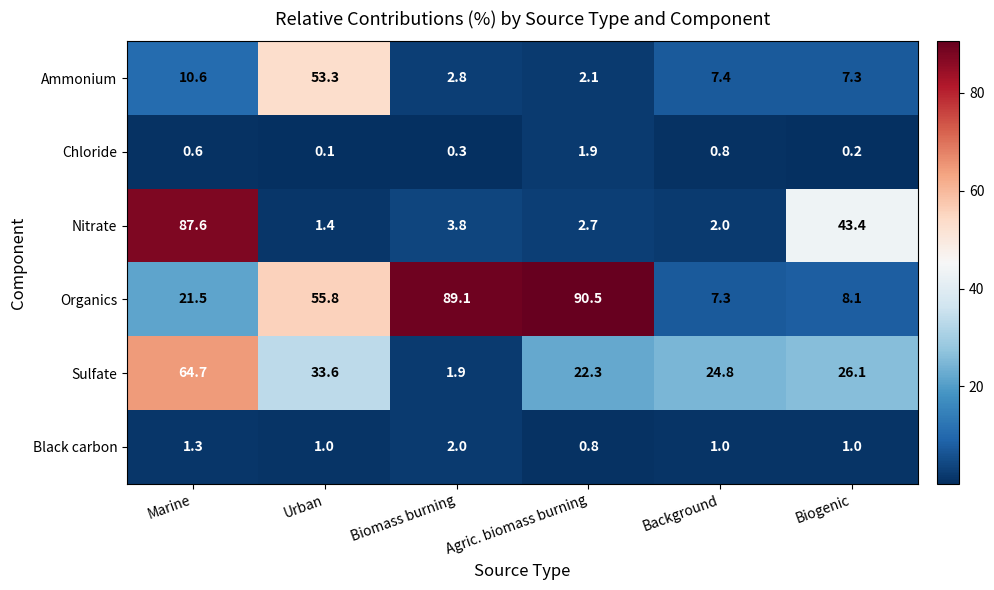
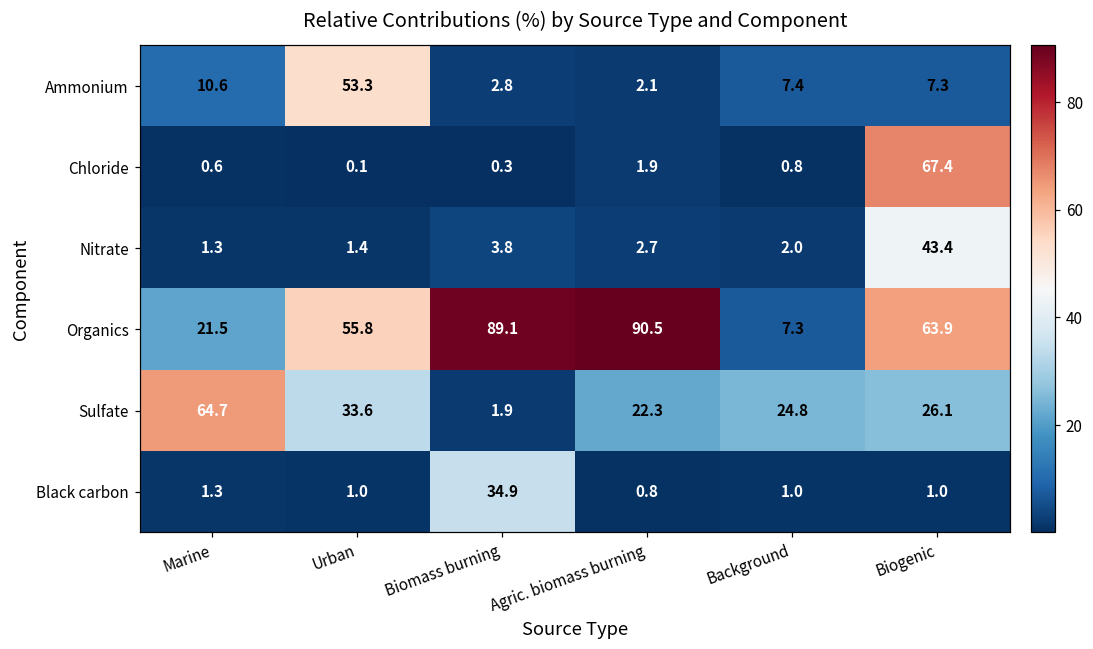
  {
    "Ammonium": {
      "Marine": 10.6,
      "Urban": 53.3,
      "Biomass burning": 2.8,
      "Agric. biomass burning": 2.1,
      "Background": 7.4,
      "Biogenic": 7.3
    },
    "Chloride": {
      "Marine": 0.6,
      "Urban": 0.1,
      "Biomass burning": 0.3,
      "Agric. biomass burning": 1.9,
      "Background": 0.8,
-     "Biogenic": 0.2
+     "Biogenic": 67.4
    },
    "Nitrate": {
-     "Marine": 87.6,
+     "Marine": 1.3,
      "Urban": 1.4,
      "Biomass burning": 3.8,
      "Agric. biomass burning": 2.7,
      "Background": 2.0,
      "Biogenic": 43.4
    },
    "Organics": {
      "Marine": 21.5,
      "Urban": 55.8,
      "Biomass burning": 89.1,
      "Agric. biomass burning": 90.5,
      "Background": 7.3,
-     "Biogenic": 8.1
+     "Biogenic": 63.9
    },
    "Sulfate": {
      "Marine": 64.7,
      "Urban": 33.6,
      "Biomass burning": 1.9,
      "Agric. biomass burning": 22.3,
      "Background": 24.8,
      "Biogenic": 26.1
    },
    "Black carbon": {
      "Marine": 1.3,
      "Urban": 1.0,
-     "Biomass burning": 2.0,
+     "Biomass burning": 34.9,
      "Agric. biomass burning": 0.8,
      "Background": 1.0,
      "Biogenic": 1.0
    }
  }
